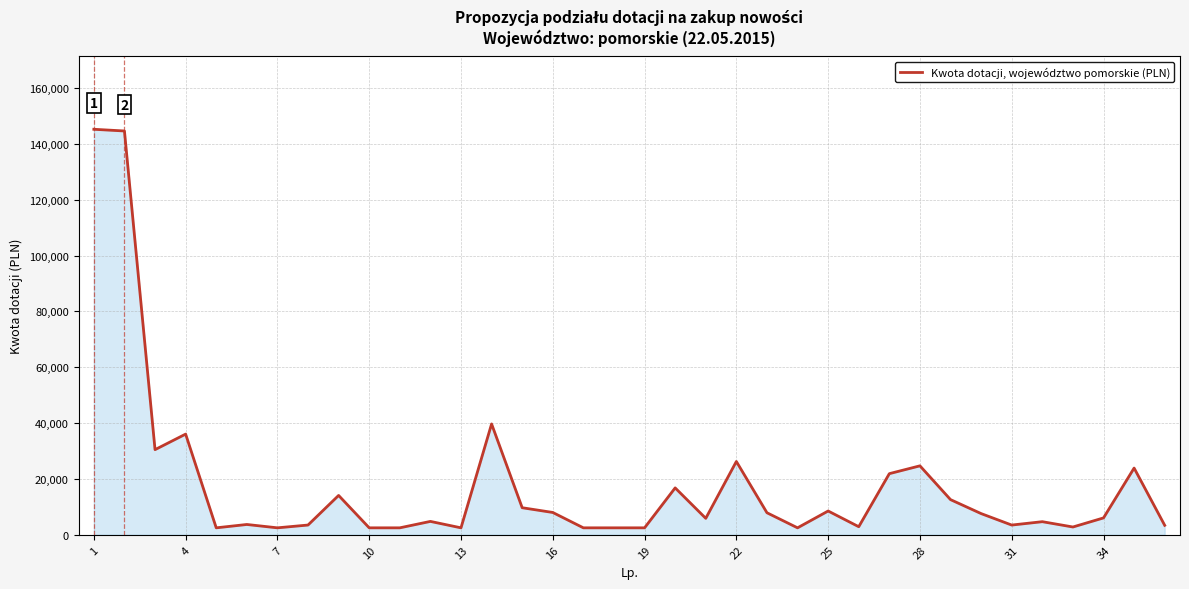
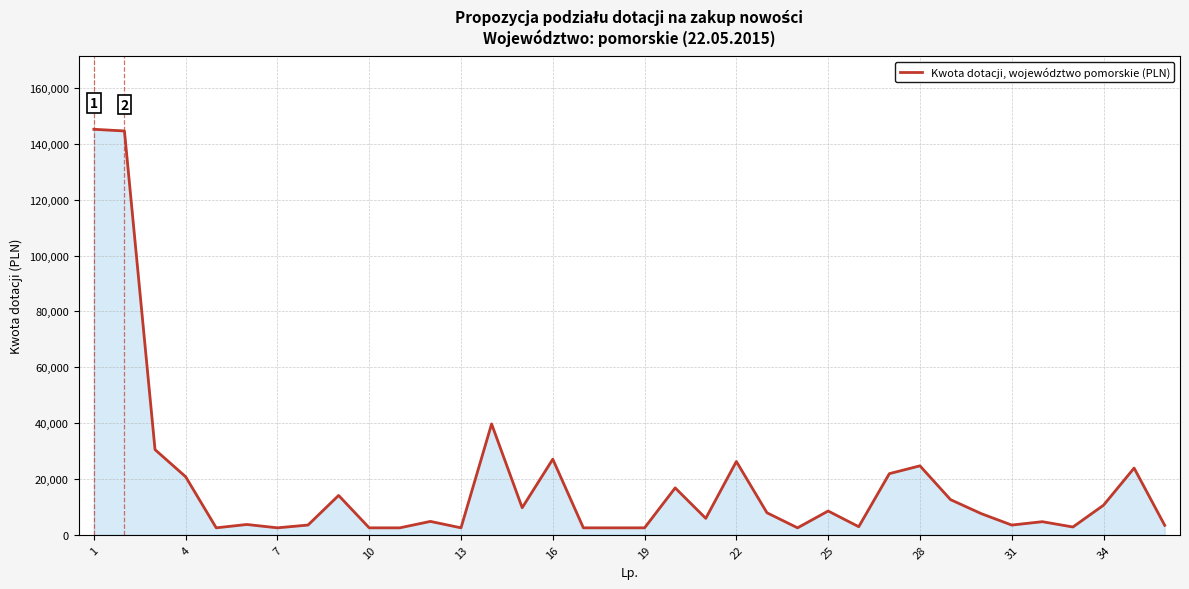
  {
-   "4": "36,000",
+   "4": "21,000",
    "7": "3,000",
    "10": "3,000",
    "13": "3,000",
-   "16": "8,000",
+   "16": "27,000",
    "19": "3,000",
    "22": "26,000",
    "25": "9,000",
    "28": "25,000",
    "31": "3,000",
-   "34": "6,000"
+   "34": "11,000"
  }
